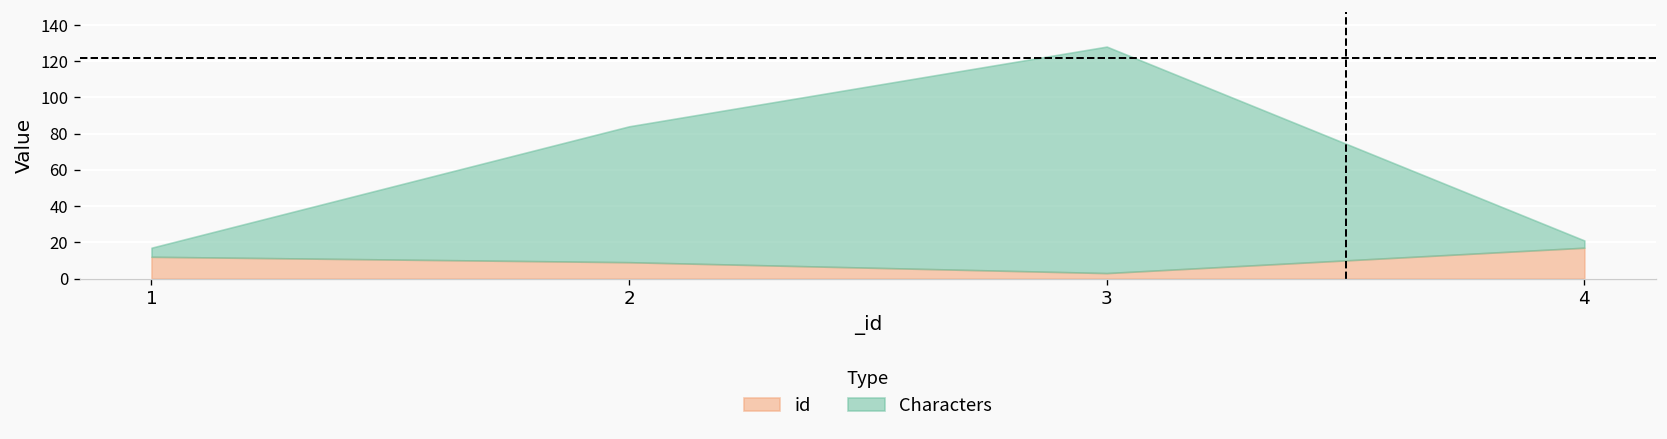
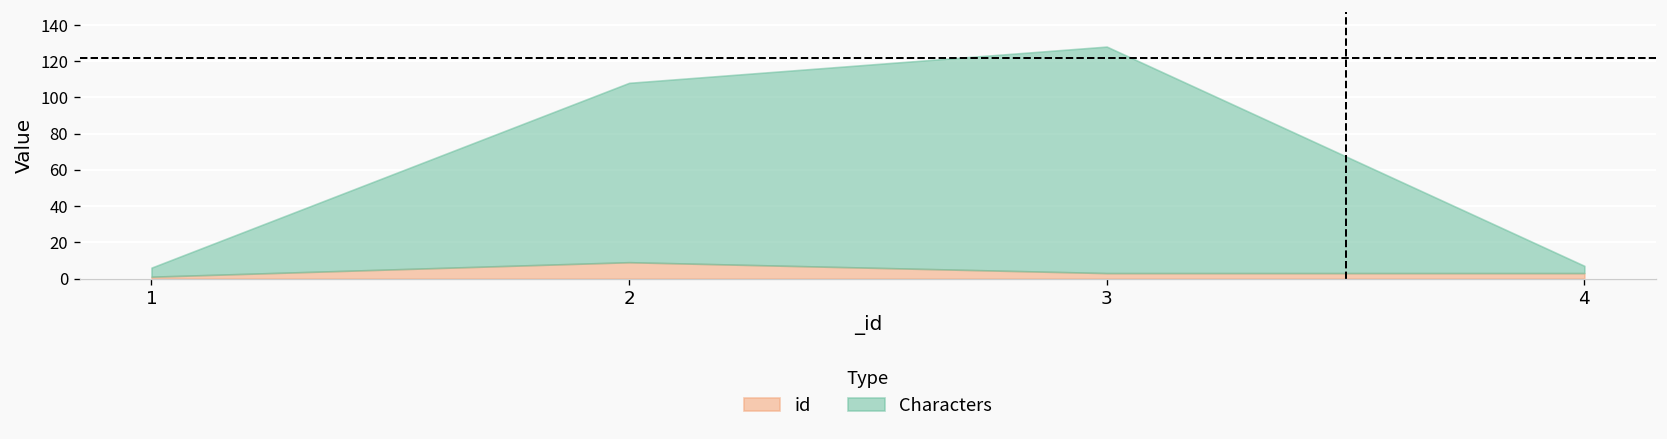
  {
    "id": {
-     "1": 12,
+     "1": 1,
      "2": 9,
      "3": 3,
-     "4": 17
+     "4": 3
    },
    "Characters": {
      "1": 5,
-     "2": 75,
+     "2": 99,
      "3": 125,
      "4": 4
    }
  }
